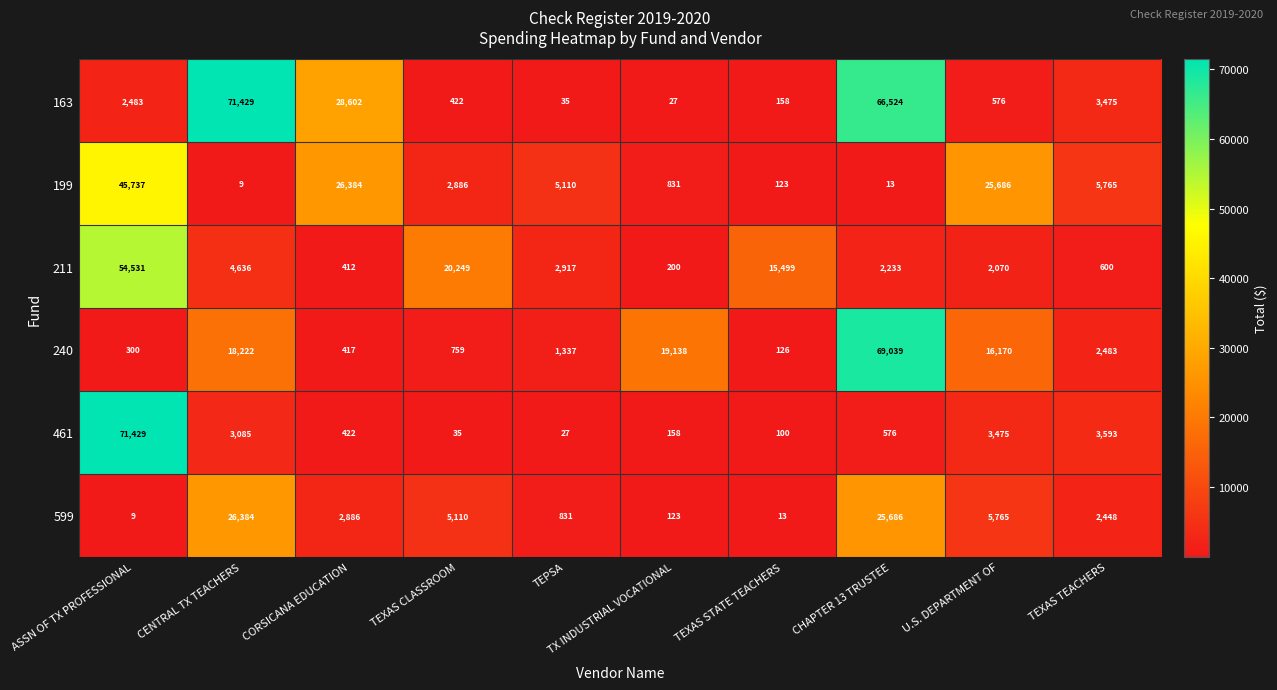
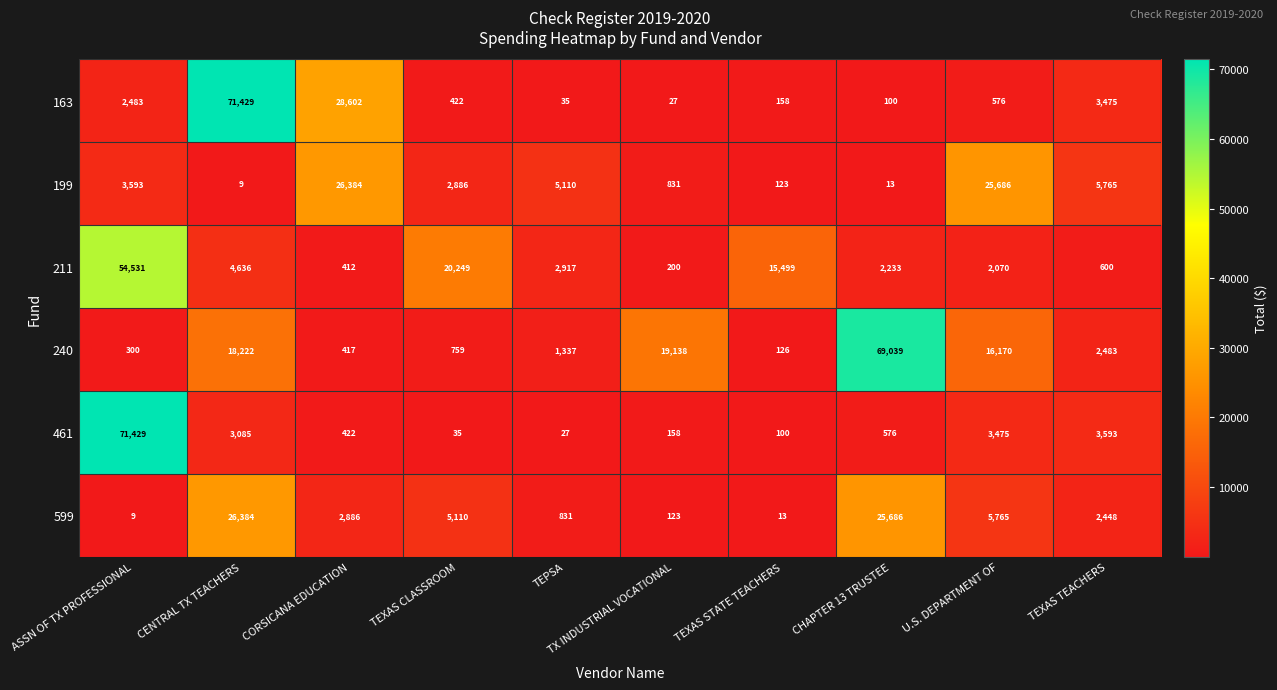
  {
    "163": {
      "ASSN OF TX PROFESSIONAL": "2,483",
      "CENTRAL TX TEACHERS": "71,429",
      "CORSICANA EDUCATION": "28,602",
      "TEXAS CLASSROOM": "422",
      "TEPSA": "35",
      "TX INDUSTRIAL VOCATIONAL": "27",
      "TEXAS STATE TEACHERS": "158",
-     "CHAPTER 13 TRUSTEE": "66,524",
+     "CHAPTER 13 TRUSTEE": "100",
      "U.S. DEPARTMENT OF": "576",
      "TEXAS TEACHERS": "3,475"
    },
    "199": {
-     "ASSN OF TX PROFESSIONAL": "45,737",
+     "ASSN OF TX PROFESSIONAL": "3,593",
      "CENTRAL TX TEACHERS": "9",
      "CORSICANA EDUCATION": "26,384",
      "TEXAS CLASSROOM": "2,886",
      "TEPSA": "5,110",
      "TX INDUSTRIAL VOCATIONAL": "831",
      "TEXAS STATE TEACHERS": "123",
      "CHAPTER 13 TRUSTEE": "13",
      "U.S. DEPARTMENT OF": "25,686",
      "TEXAS TEACHERS": "5,765"
    },
    "211": {
      "ASSN OF TX PROFESSIONAL": "54,531",
      "CENTRAL TX TEACHERS": "4,636",
      "CORSICANA EDUCATION": "412",
      "TEXAS CLASSROOM": "20,249",
      "TEPSA": "2,917",
      "TX INDUSTRIAL VOCATIONAL": "200",
      "TEXAS STATE TEACHERS": "15,499",
      "CHAPTER 13 TRUSTEE": "2,233",
      "U.S. DEPARTMENT OF": "2,070",
      "TEXAS TEACHERS": "600"
    },
    "240": {
      "ASSN OF TX PROFESSIONAL": "300",
      "CENTRAL TX TEACHERS": "18,222",
      "CORSICANA EDUCATION": "417",
      "TEXAS CLASSROOM": "759",
      "TEPSA": "1,337",
      "TX INDUSTRIAL VOCATIONAL": "19,138",
      "TEXAS STATE TEACHERS": "126",
      "CHAPTER 13 TRUSTEE": "69,039",
      "U.S. DEPARTMENT OF": "16,170",
      "TEXAS TEACHERS": "2,483"
    },
    "461": {
      "ASSN OF TX PROFESSIONAL": "71,429",
      "CENTRAL TX TEACHERS": "3,085",
      "CORSICANA EDUCATION": "422",
      "TEXAS CLASSROOM": "35",
      "TEPSA": "27",
      "TX INDUSTRIAL VOCATIONAL": "158",
      "TEXAS STATE TEACHERS": "100",
      "CHAPTER 13 TRUSTEE": "576",
      "U.S. DEPARTMENT OF": "3,475",
      "TEXAS TEACHERS": "3,593"
    },
    "599": {
      "ASSN OF TX PROFESSIONAL": "9",
      "CENTRAL TX TEACHERS": "26,384",
      "CORSICANA EDUCATION": "2,886",
      "TEXAS CLASSROOM": "5,110",
      "TEPSA": "831",
      "TX INDUSTRIAL VOCATIONAL": "123",
      "TEXAS STATE TEACHERS": "13",
      "CHAPTER 13 TRUSTEE": "25,686",
      "U.S. DEPARTMENT OF": "5,765",
      "TEXAS TEACHERS": "2,448"
    }
  }
